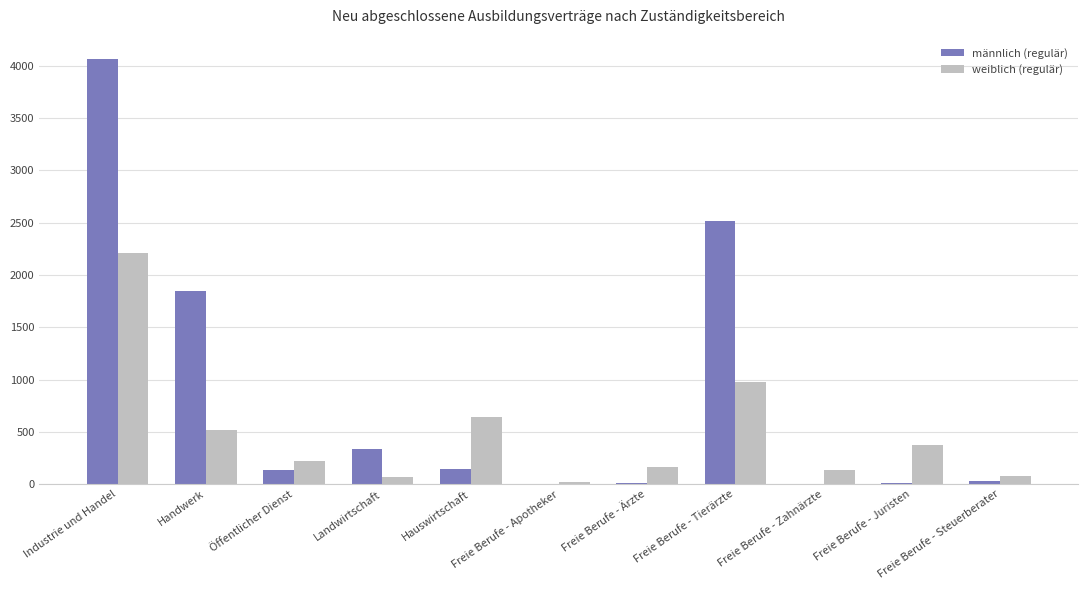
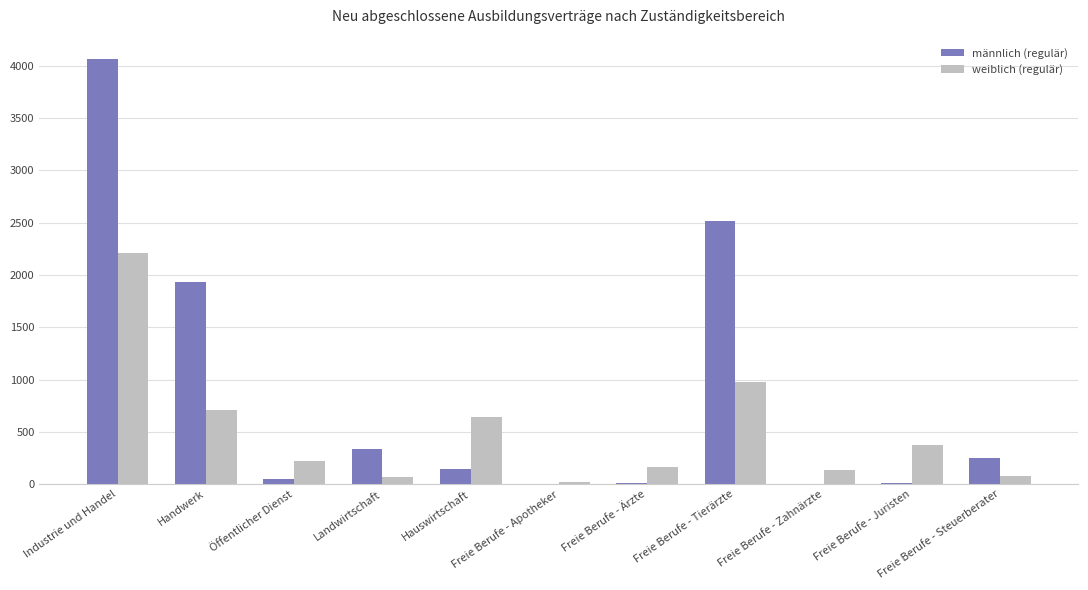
  {
    "männlich (regulär)": {
      "Industrie und Handel": 4070,
-     "Handwerk": 1850,
-     "Öffentlicher Dienst": 140,
+     "Handwerk": 1930,
+     "Öffentlicher Dienst": 50,
      "Landwirtschaft": 330,
      "Hauswirtschaft": 150,
      "Freie Berufe - Apotheker": 0,
      "Freie Berufe - Tierärzte": 2520,
      "Freie Berufe - Zahnärzte": 0,
-     "Freie Berufe - Steuerberater": 30
+     "Freie Berufe - Steuerberater": 250
    },
    "weiblich (regulär)": {
      "Industrie und Handel": 2210,
-     "Handwerk": 510,
+     "Handwerk": 710,
      "Öffentlicher Dienst": 220,
      "Landwirtschaft": 70,
      "Hauswirtschaft": 640,
      "Freie Berufe - Ärzte": 170,
      "Freie Berufe - Tierärzte": 980,
      "Freie Berufe - Zahnärzte": 130,
      "Freie Berufe - Juristen": 370,
      "Freie Berufe - Steuerberater": 80
    }
  }
